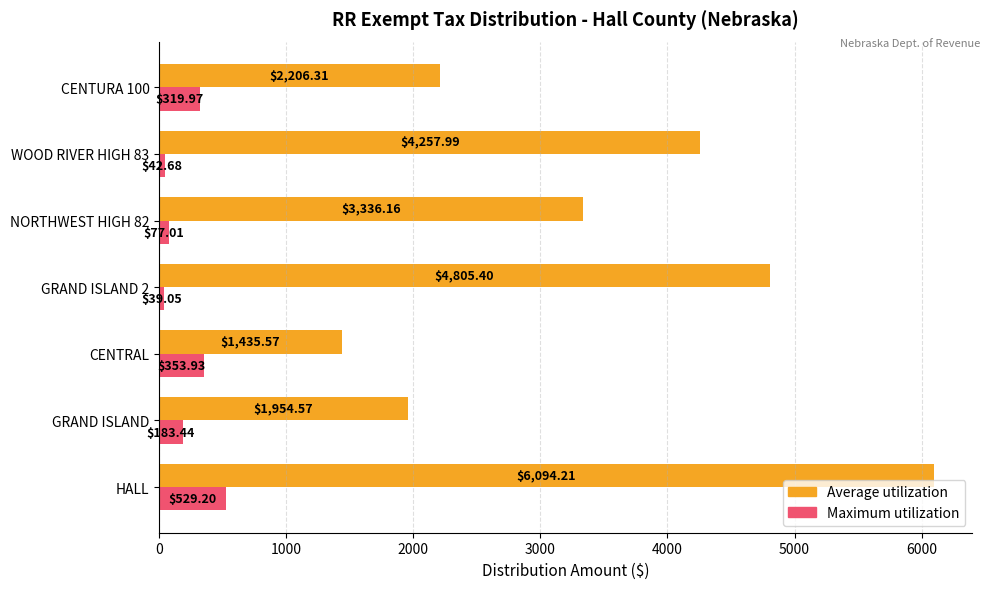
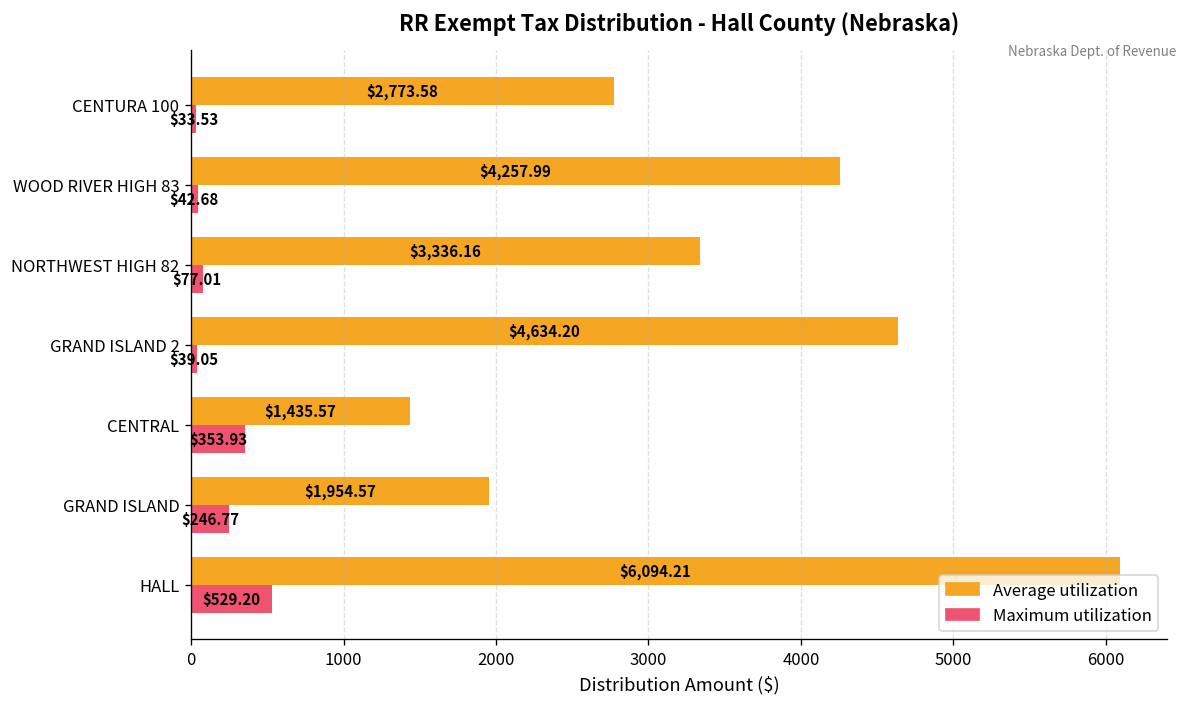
  {
    "Average utilization": {
-     "CENTURA 100": "$2,206.31",
+     "CENTURA 100": "$2,773.58",
      "WOOD RIVER HIGH 83": "$4,257.99",
      "NORTHWEST HIGH 82": "$3,336.16",
-     "GRAND ISLAND 2": "$4,805.40",
+     "GRAND ISLAND 2": "$4,634.20",
      "CENTRAL": "$1,435.57",
      "GRAND ISLAND": "$1,954.57",
      "HALL": "$6,094.21"
    },
    "Maximum utilization": {
-     "CENTURA 100": "$319.97",
+     "CENTURA 100": "$33.53",
      "WOOD RIVER HIGH 83": "$42.68",
      "NORTHWEST HIGH 82": "$77.01",
      "GRAND ISLAND 2": "$39.05",
      "CENTRAL": "$353.93",
-     "GRAND ISLAND": "$183.44",
+     "GRAND ISLAND": "$246.77",
      "HALL": "$529.20"
    }
  }
